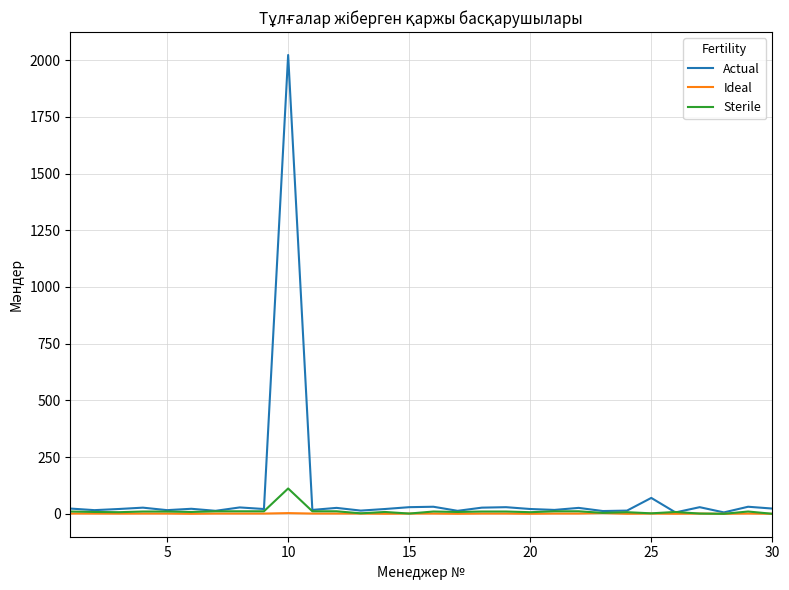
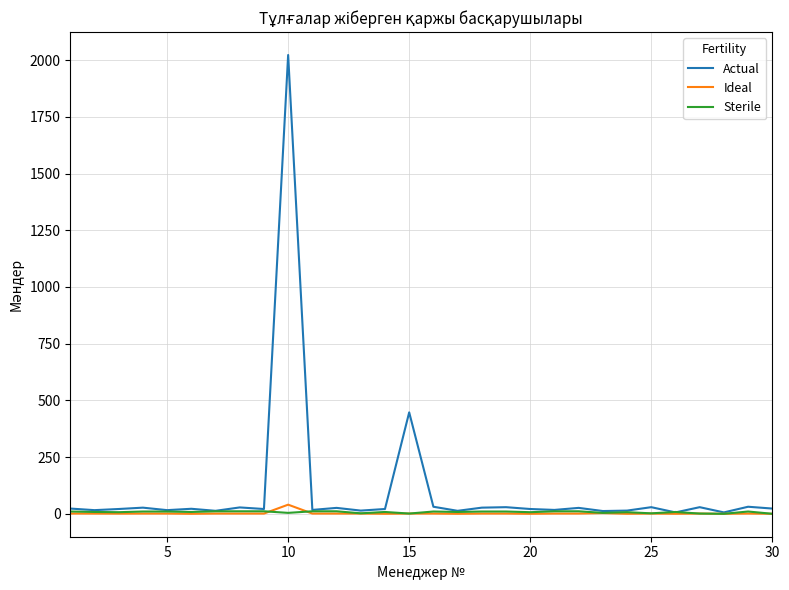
  {
    "Actual": {
      "10": 2020,
-     "15": 30,
+     "15": 450,
      "20": 20,
-     "25": 70,
+     "25": 30,
      "30": 20
    },
    "Ideal": {
-     "10": 0
+     "10": 40
    },
    "Sterile": {
-     "10": 110
+     "10": 0
    }
  }
